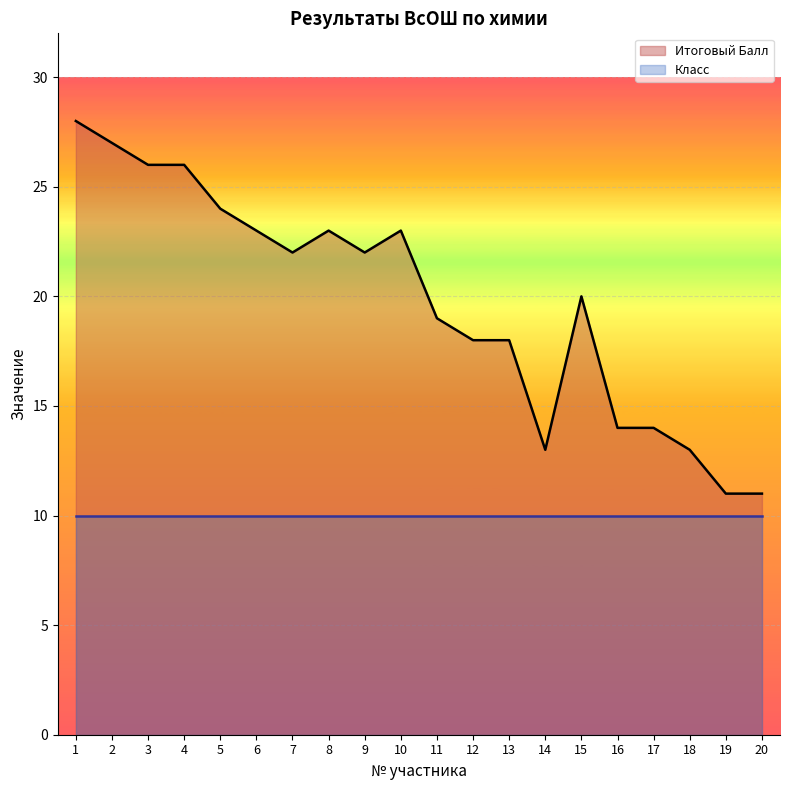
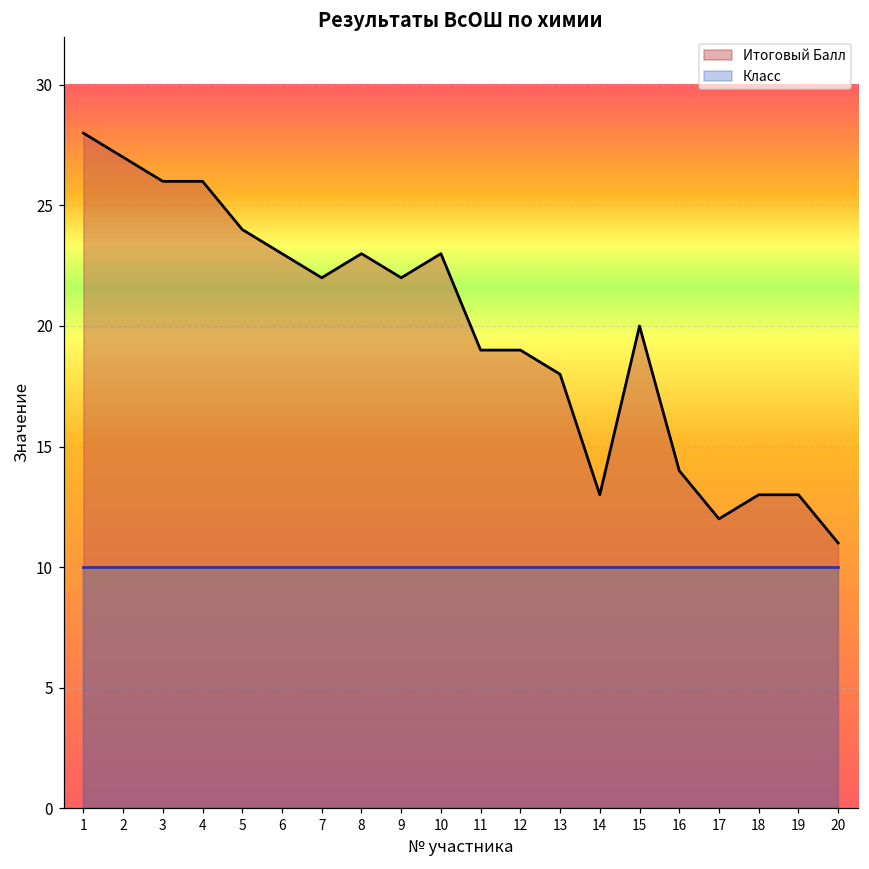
  {
    "Итоговый Балл": {
      "1": 28,
      "2": 27,
      "3": 26,
      "4": 26,
      "5": 24,
      "6": 23,
      "7": 22,
      "8": 23,
      "9": 22,
      "10": 23,
      "11": 19,
-     "12": 18,
+     "12": 19,
      "13": 18,
      "14": 13,
      "15": 20,
      "16": 14,
-     "17": 14,
+     "17": 12,
      "18": 13,
-     "19": 11,
+     "19": 13,
      "20": 11
    },
    "Класс": {
      "1": 10,
      "2": 10,
      "3": 10,
      "4": 10,
      "5": 10,
      "6": 10,
      "7": 10,
      "8": 10,
      "9": 10,
      "10": 10,
      "11": 10,
      "12": 10,
      "13": 10,
      "14": 10,
      "15": 10,
      "16": 10,
      "17": 10,
      "18": 10,
      "19": 10,
      "20": 10
    }
  }
